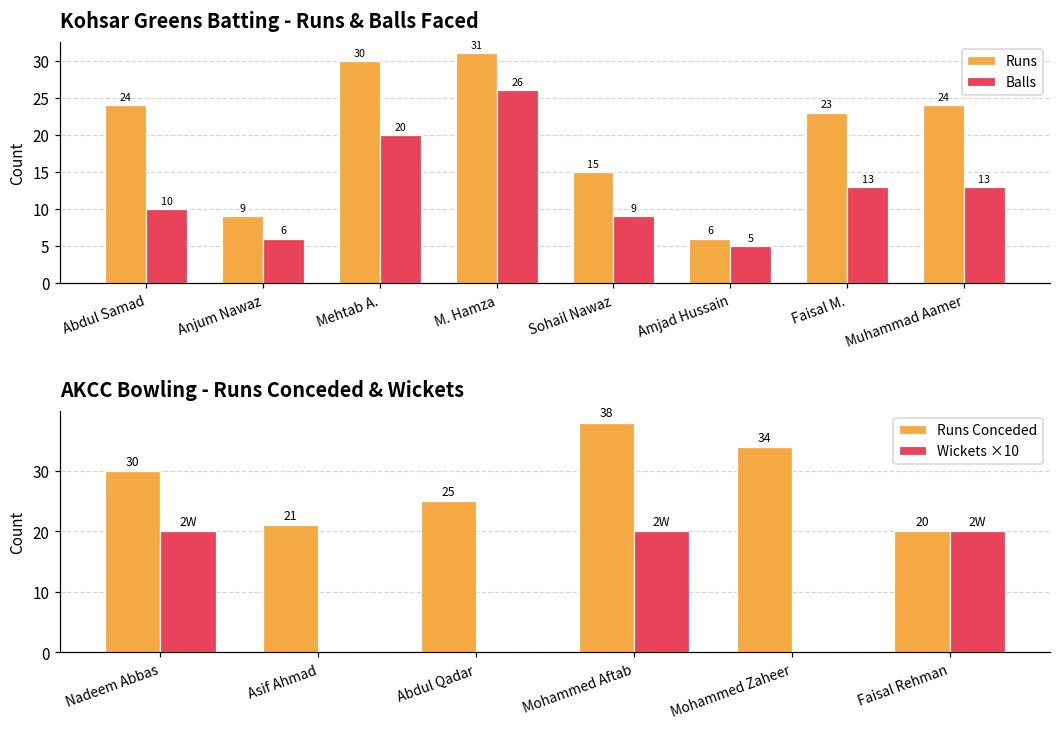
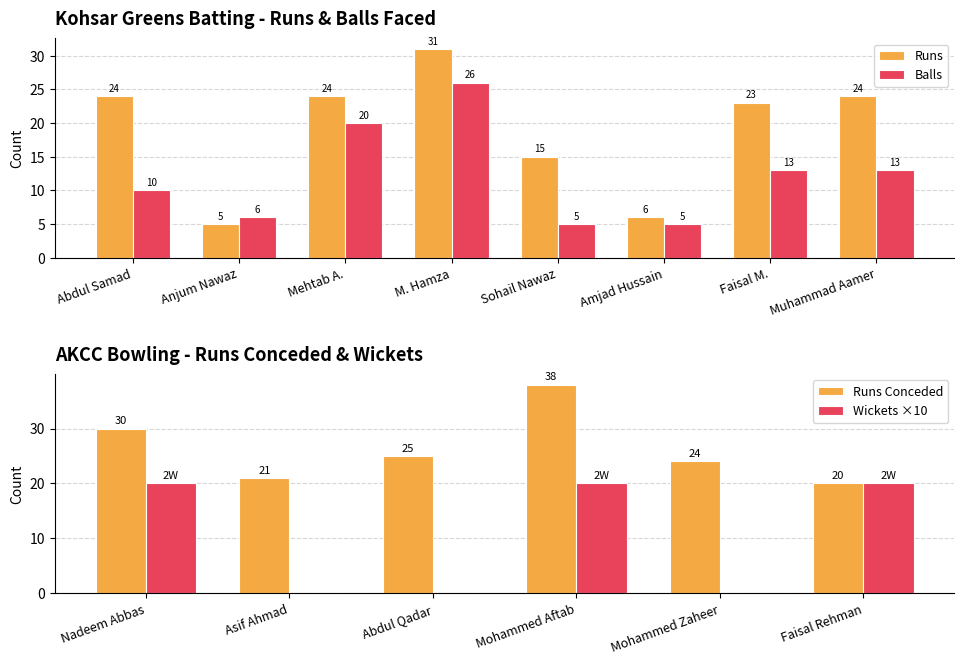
  {
    "Kohsar Greens Batting - Runs & Balls Faced": {
      "Runs": {
        "Abdul Samad": 24,
-       "Anjum Nawaz": 9,
-       "Mehtab A.": 30,
+       "Anjum Nawaz": 5,
+       "Mehtab A.": 24,
        "M. Hamza": 31,
        "Sohail Nawaz": 15,
        "Amjad Hussain": 6,
        "Faisal M.": 23,
        "Muhammad Aamer": 24
      },
      "Balls": {
        "Abdul Samad": 10,
        "Anjum Nawaz": 6,
        "Mehtab A.": 20,
        "M. Hamza": 26,
-       "Sohail Nawaz": 9,
+       "Sohail Nawaz": 5,
        "Amjad Hussain": 5,
        "Faisal M.": 13,
        "Muhammad Aamer": 13
      }
    },
    "AKCC Bowling - Runs Conceded & Wickets": {
      "Runs Conceded": {
        "Nadeem Abbas": 30,
        "Asif Ahmad": 21,
        "Abdul Qadar": 25,
        "Mohammed Aftab": 38,
-       "Mohammed Zaheer": 34,
+       "Mohammed Zaheer": 24,
        "Faisal Rehman": 20
      },
      "Wickets ×10": {
        "Asif Ahmad": 0,
        "Abdul Qadar": 0,
        "Mohammed Zaheer": 0
      }
    }
  }
